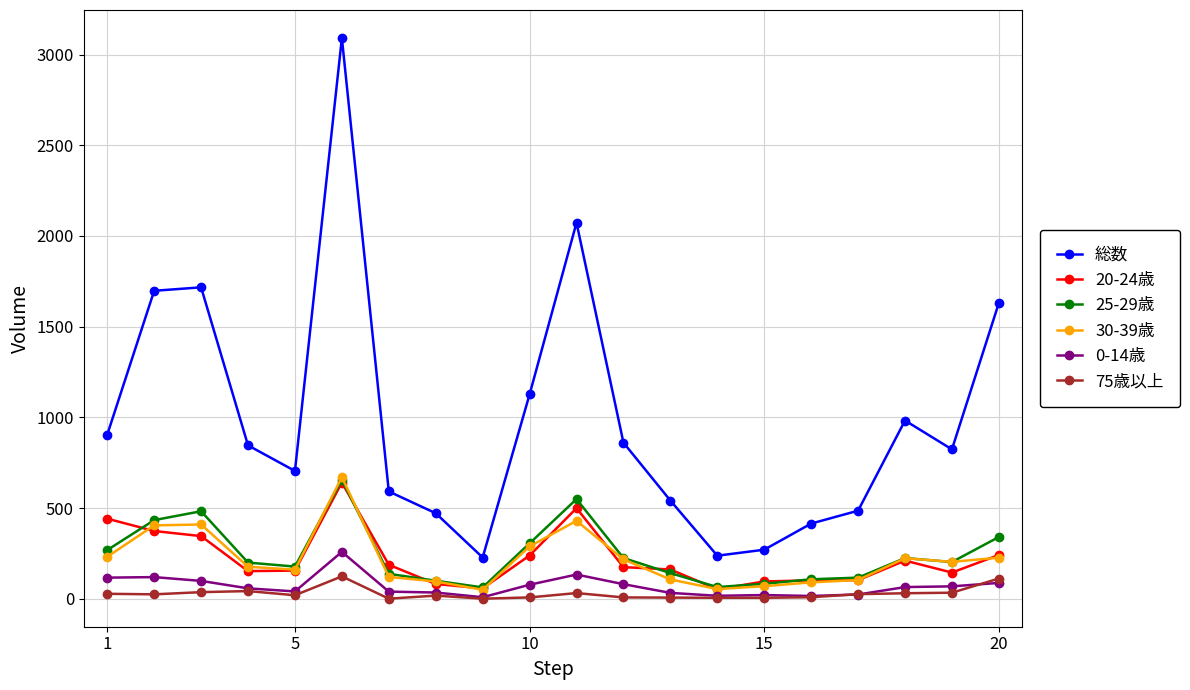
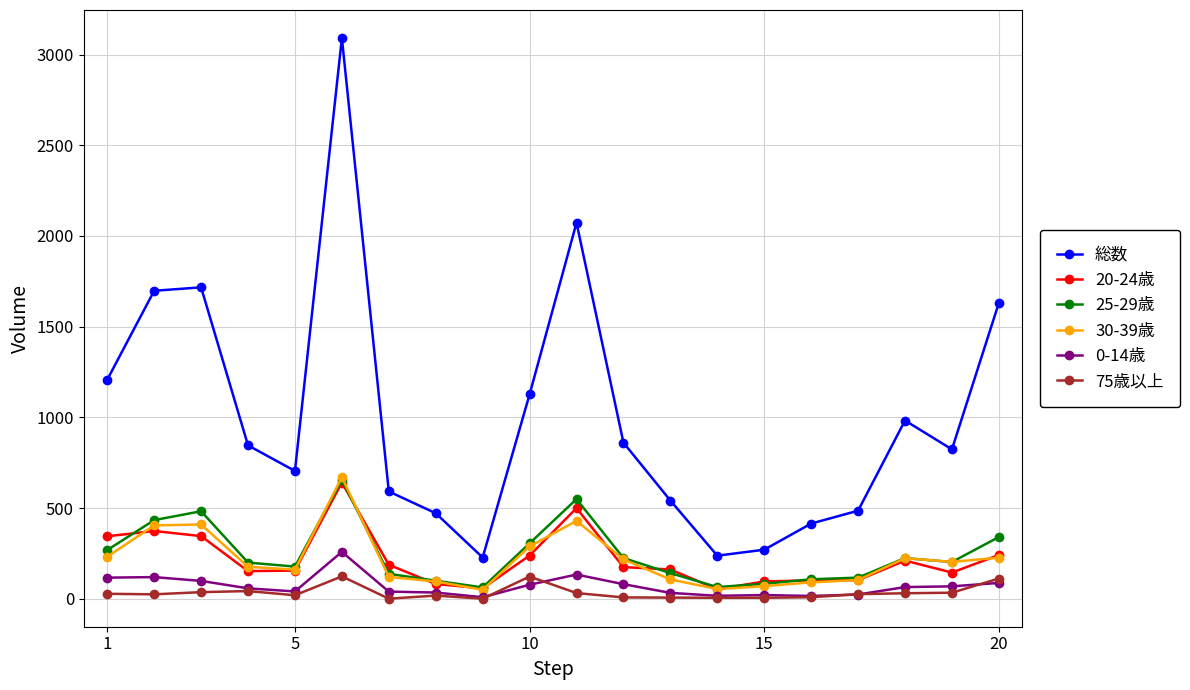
  {
    "総数": {
-     "1": 910,
+     "1": 1210,
      "5": 710,
      "10": 1130,
      "15": 270,
      "20": 1630
    },
    "20-24歳": {
-     "1": 440,
+     "1": 350,
      "10": 240,
      "20": 240
    },
    "25-29歳": {
      "1": 270,
      "5": 180,
      "10": 310,
      "20": 340
    },
    "30-39歳": {
      "1": 230,
      "10": 290,
      "20": 230
    },
    "0-14歳": {
      "1": 120,
      "5": 40,
      "10": 80,
      "15": 20,
      "20": 90
    },
    "75歳以上": {
      "1": 30,
      "5": 20,
-     "10": 10,
+     "10": 120,
      "15": 10,
      "20": 110
    }
  }
